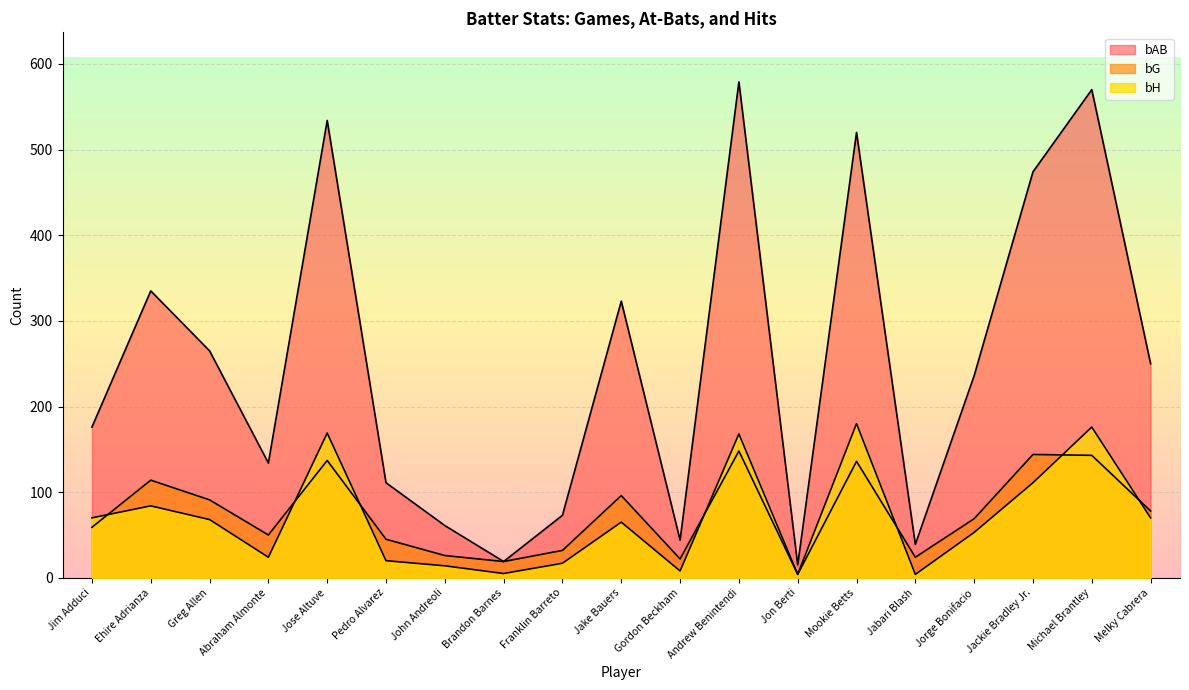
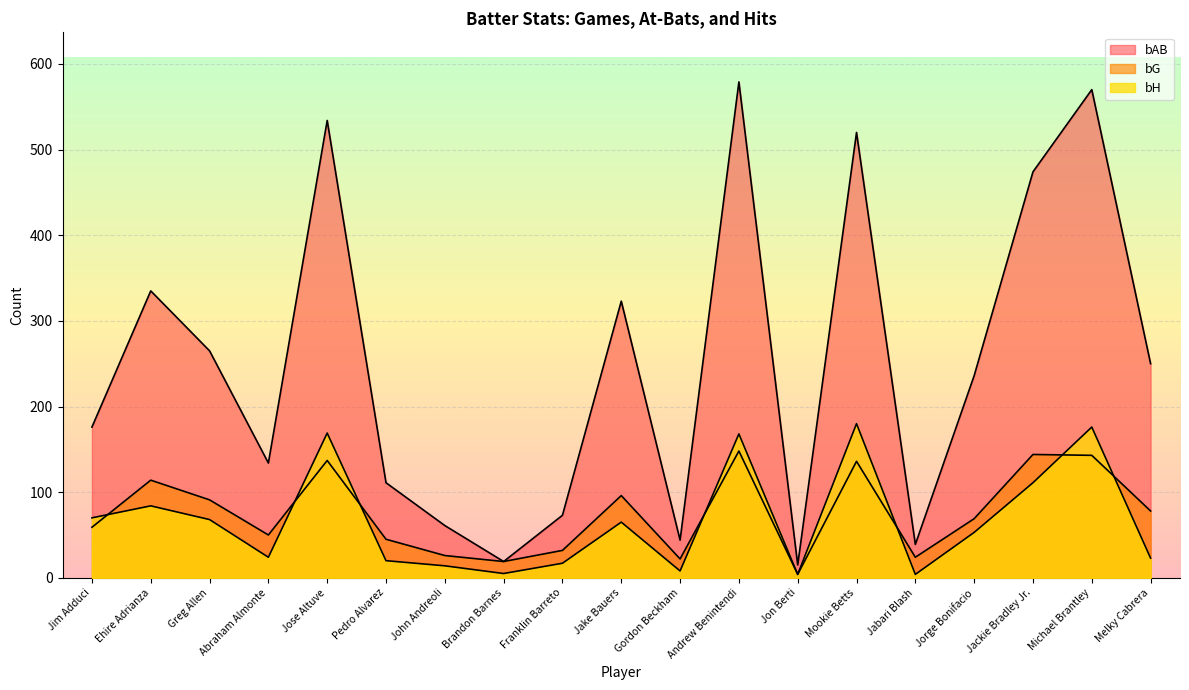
  {
    "bAB": {
      "Jim Adduci": 180,
      "Ehire Adrianza": 340,
      "Greg Allen": 270,
      "Abraham Almonte": 130,
      "Jose Altuve": 530,
      "Pedro Alvarez": 110,
      "John Andreoli": 60,
      "Franklin Barreto": 70,
      "Jake Bauers": 320,
      "Gordon Beckham": 40,
      "Andrew Benintendi": 580,
      "Jon Berti": 20,
      "Mookie Betts": 520,
      "Jabari Blash": 40,
      "Jorge Bonifacio": 240,
      "Jackie Bradley Jr.": 470,
      "Michael Brantley": 570,
      "Melky Cabrera": 250
    },
    "bG": {
      "Jim Adduci": 60,
      "Ehire Adrianza": 110,
      "Greg Allen": 90,
      "Abraham Almonte": 50,
      "Jose Altuve": 140,
      "Pedro Alvarez": 50,
      "John Andreoli": 30,
      "Franklin Barreto": 30,
      "Jake Bauers": 100,
      "Gordon Beckham": 20,
      "Andrew Benintendi": 150,
      "Mookie Betts": 140,
      "Jabari Blash": 20,
      "Jorge Bonifacio": 70,
      "Jackie Bradley Jr.": 140,
      "Michael Brantley": 140,
      "Melky Cabrera": 80
    },
    "bH": {
      "Jim Adduci": 70,
      "Ehire Adrianza": 80,
      "Greg Allen": 70,
      "Abraham Almonte": 20,
      "Jose Altuve": 170,
      "Pedro Alvarez": 20,
      "John Andreoli": 10,
      "Brandon Barnes": 10,
      "Franklin Barreto": 20,
      "Jake Bauers": 70,
      "Gordon Beckham": 10,
      "Andrew Benintendi": 170,
      "Mookie Betts": 180,
      "Jabari Blash": 0,
      "Jorge Bonifacio": 50,
      "Jackie Bradley Jr.": 110,
      "Michael Brantley": 180,
-     "Melky Cabrera": 70
+     "Melky Cabrera": 20
    }
  }
